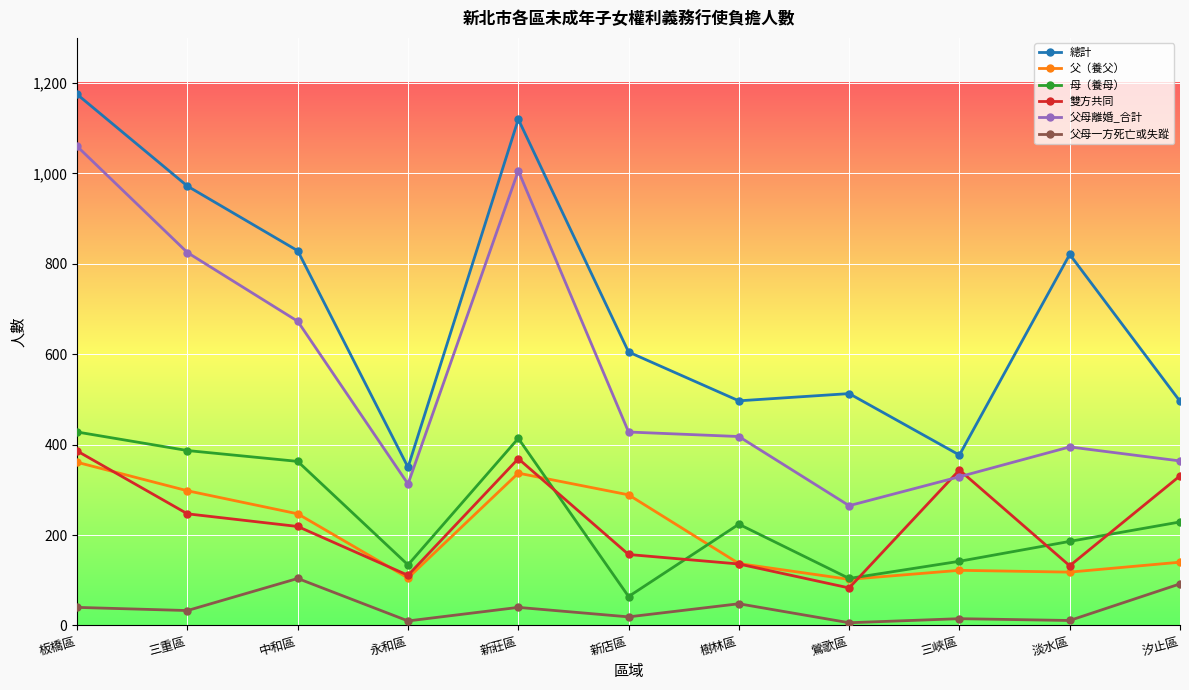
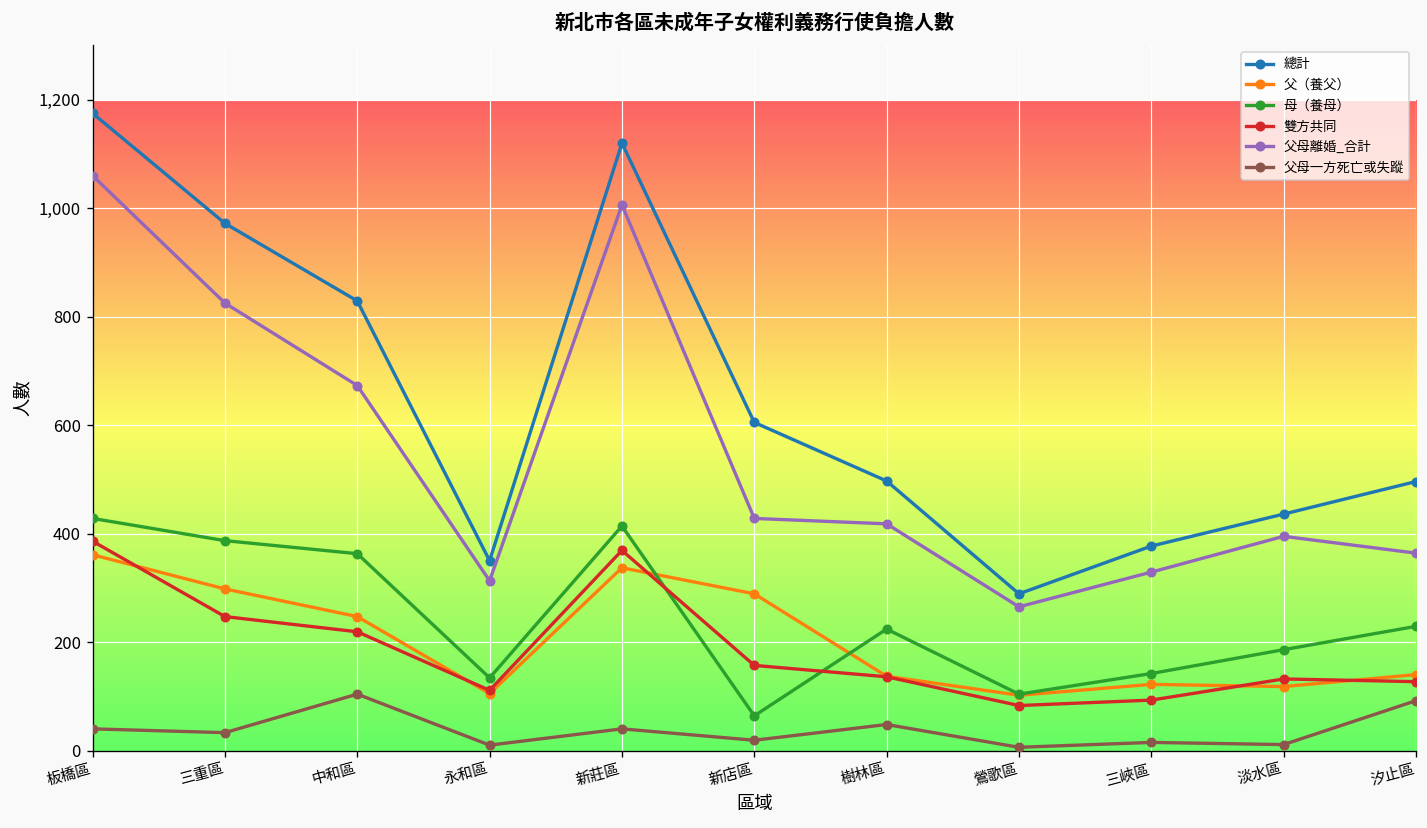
  {
    "總計": {
      "板橋區": "1,180",
      "三重區": "970",
      "中和區": "830",
      "永和區": "350",
      "新莊區": "1,120",
      "新店區": "610",
      "樹林區": "500",
-     "鶯歌區": "510",
+     "鶯歌區": "290",
      "三峽區": "380",
-     "淡水區": "820",
+     "淡水區": "440",
      "汐止區": "500"
    },
    "父（養父）": {
      "板橋區": "360",
      "三重區": "300",
      "中和區": "250",
      "永和區": "110",
      "新莊區": "340",
      "新店區": "290",
      "三峽區": "120",
      "淡水區": "120",
      "汐止區": "140"
    },
    "母（養母）": {
      "板橋區": "430",
      "三重區": "390",
      "中和區": "360",
      "永和區": "130",
      "新莊區": "410",
      "新店區": "60",
      "樹林區": "220",
      "三峽區": "140",
      "淡水區": "190",
      "汐止區": "230"
    },
    "雙方共同": {
      "板橋區": "390",
      "三重區": "250",
      "中和區": "220",
      "永和區": "110",
      "新莊區": "370",
      "新店區": "160",
      "鶯歌區": "80",
-     "三峽區": "340",
+     "三峽區": "90",
      "淡水區": "130",
-     "汐止區": "330"
+     "汐止區": "130"
    },
    "父母離婚_合計": {
      "板橋區": "1,060",
      "三重區": "830",
      "中和區": "670",
      "永和區": "310",
      "新莊區": "1,010",
      "新店區": "430",
      "樹林區": "420",
      "鶯歌區": "270",
      "三峽區": "330",
      "淡水區": "400",
      "汐止區": "360"
    },
    "父母一方死亡或失蹤": {
      "板橋區": "40",
      "三重區": "30",
      "中和區": "100",
      "永和區": "10",
      "新莊區": "40",
      "新店區": "20",
      "樹林區": "50",
      "鶯歌區": "10",
      "三峽區": "20",
      "淡水區": "10",
      "汐止區": "90"
    }
  }
